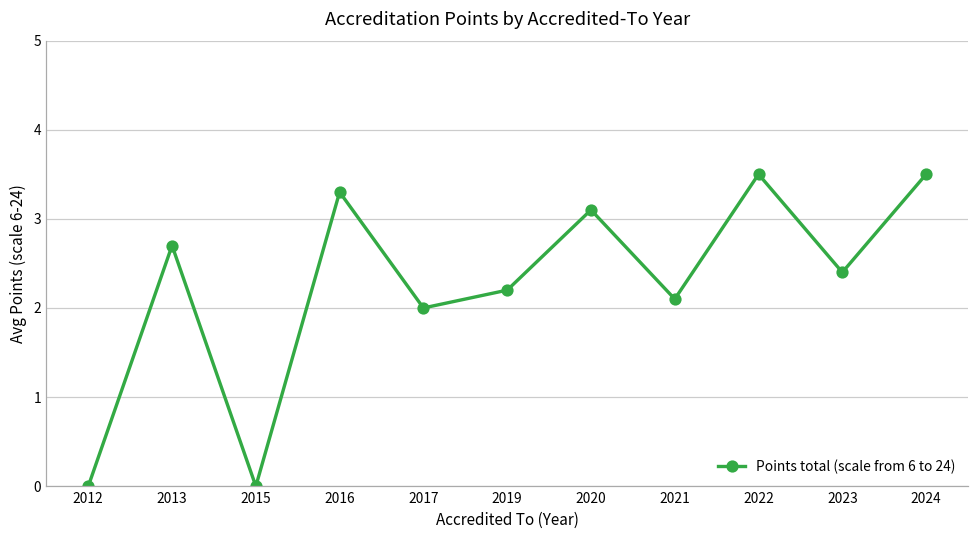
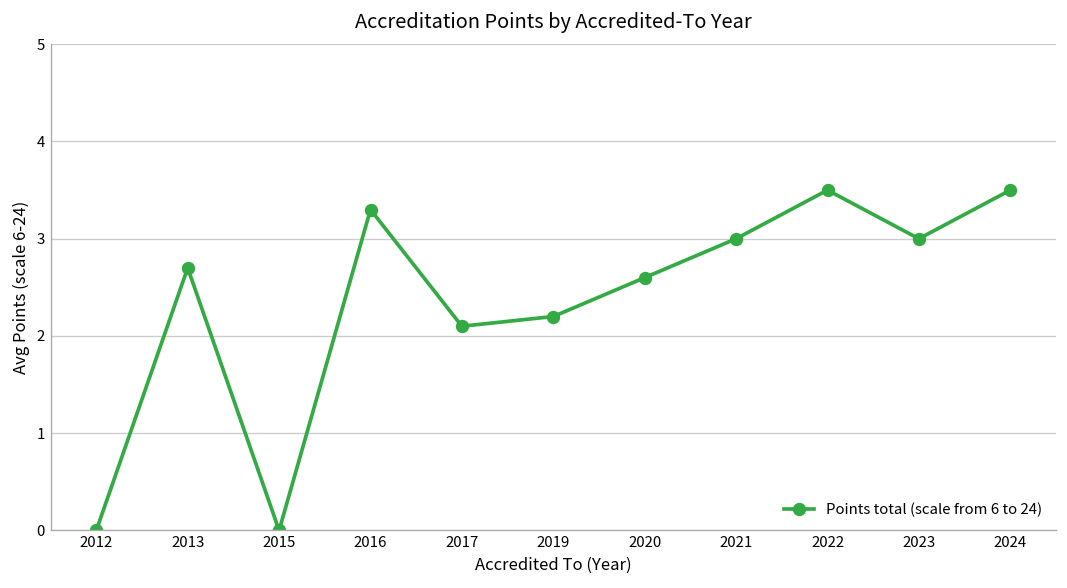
  {
    "2012": 0.0,
    "2013": 2.7,
    "2015": 0.0,
    "2016": 3.3,
-   "2017": 2.0,
+   "2017": 2.1,
    "2019": 2.2,
-   "2020": 3.1,
-   "2021": 2.1,
+   "2020": 2.6,
+   "2021": 3.0,
    "2022": 3.5,
-   "2023": 2.4,
+   "2023": 3.0,
    "2024": 3.5
  }
